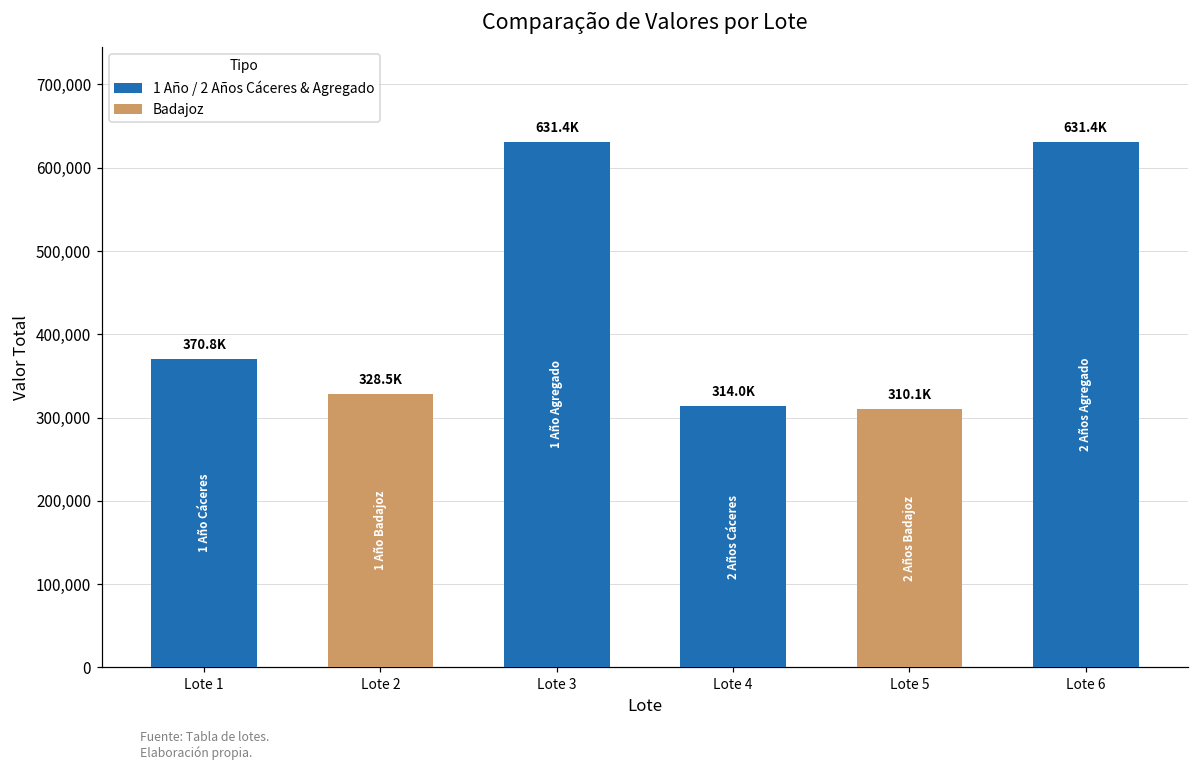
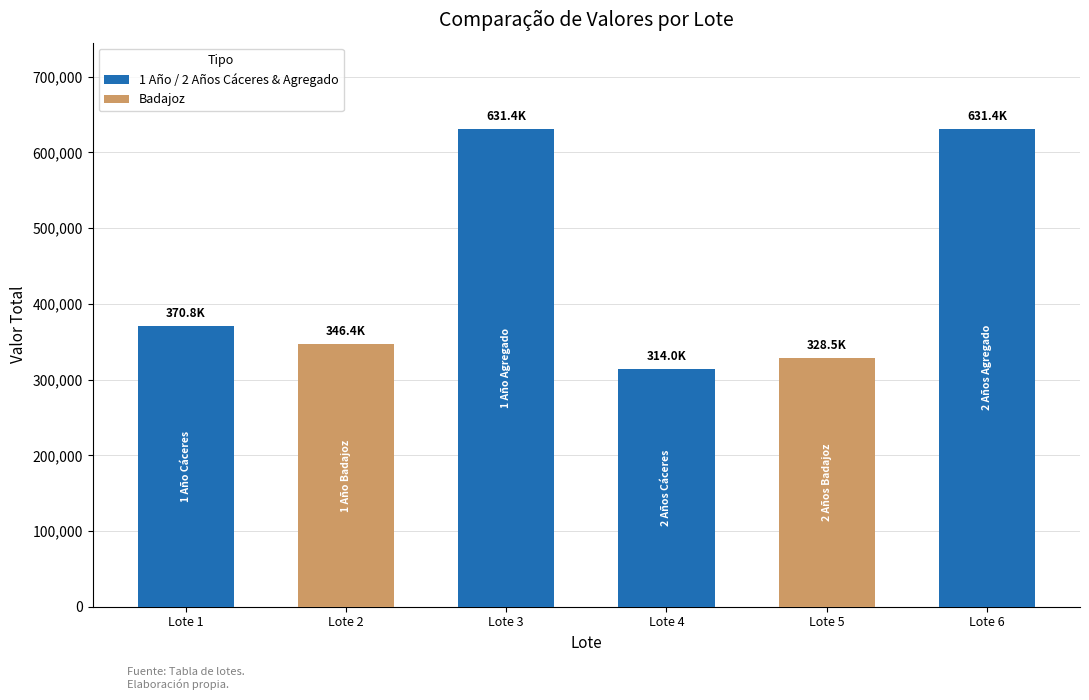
  {
    "Lote 1": "370.8K",
-   "Lote 2": "328.5K",
+   "Lote 2": "346.4K",
    "Lote 3": "631.4K",
    "Lote 4": "314.0K",
-   "Lote 5": "310.1K",
+   "Lote 5": "328.5K",
    "Lote 6": "631.4K"
  }
